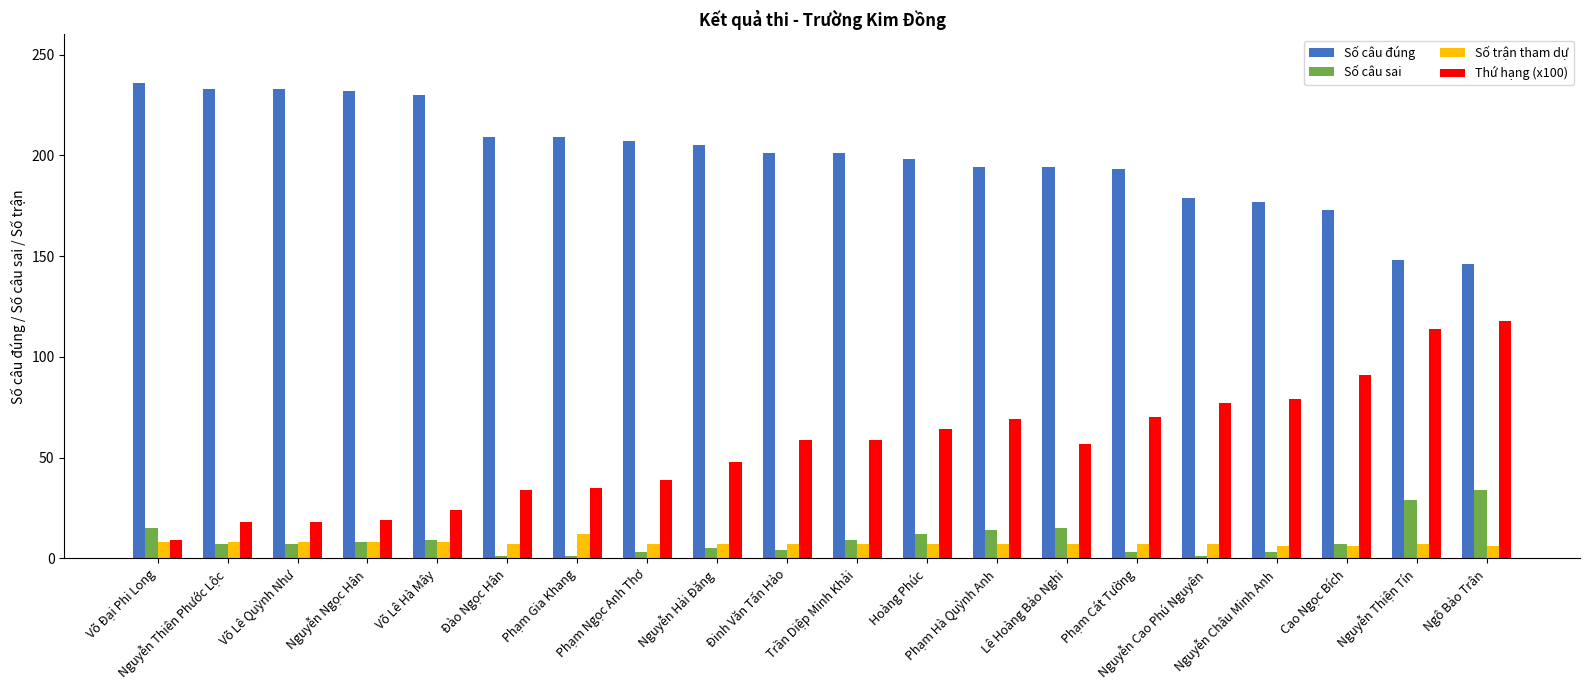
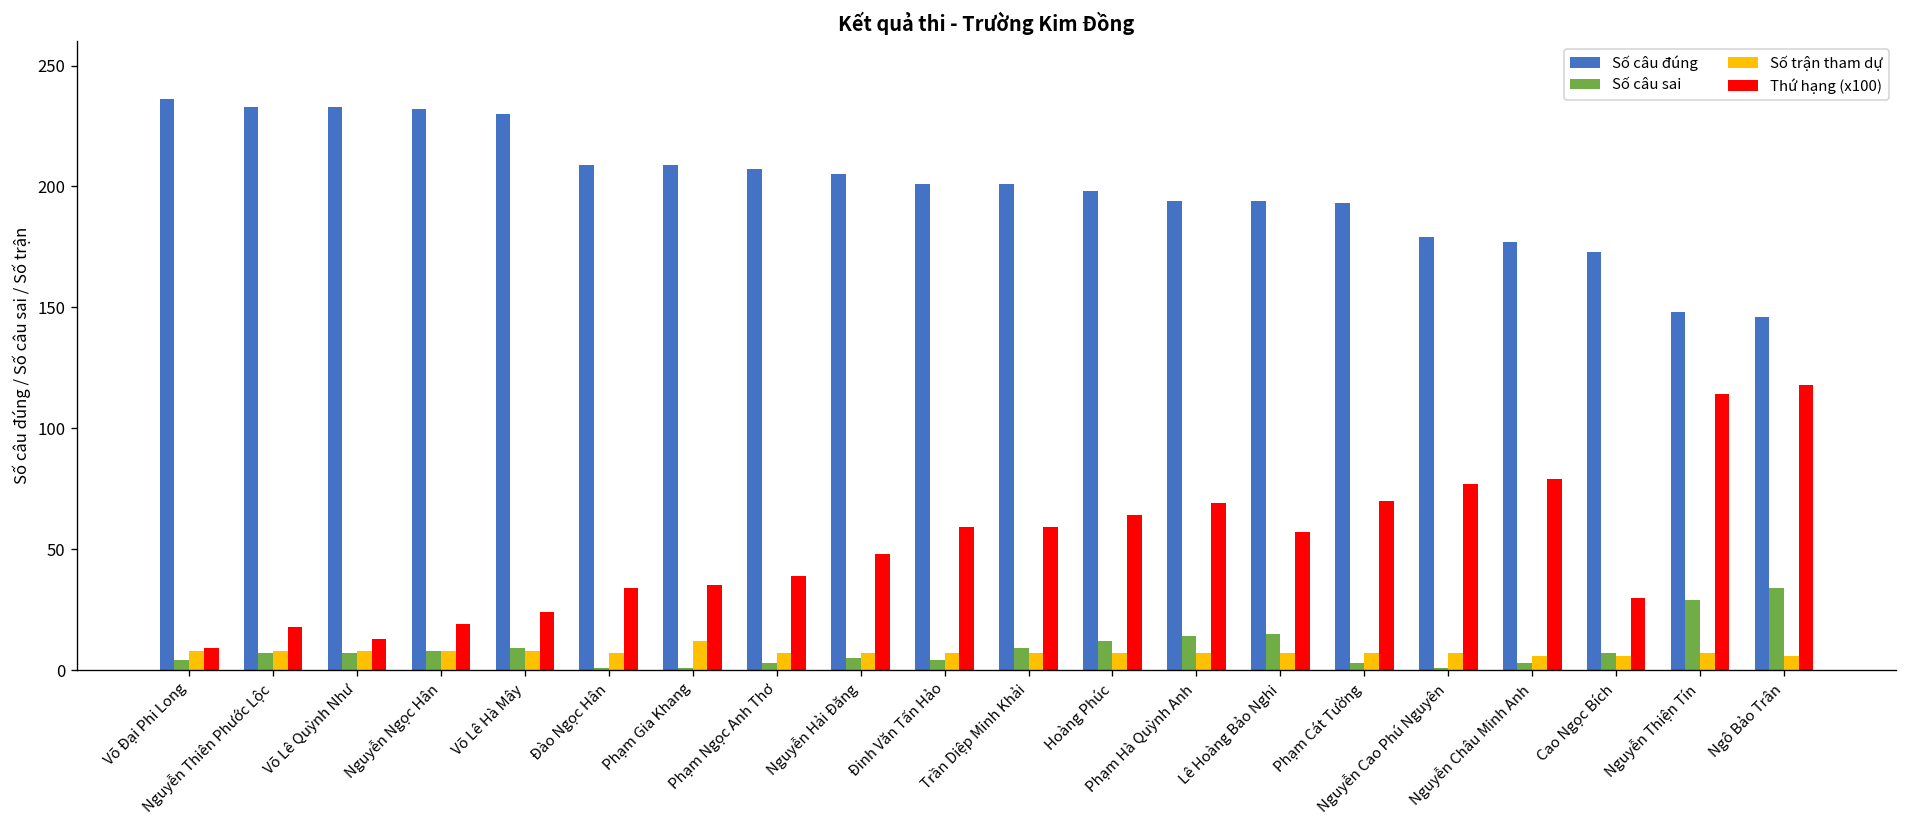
  {
    "Số câu đúng": {
      "Võ Đại Phi Long": 236,
      "Nguyễn Thiên Phước Lộc": 233,
      "Võ Lê Quỳnh Như": 233,
      "Nguyễn Ngọc Hân": 232,
      "Võ Lê Hà Mây": 230,
      "Đào Ngọc Hân": 209,
      "Phạm Gia Khang": 209,
      "Phạm Ngọc Anh Thơ": 207,
      "Nguyễn Hải Đăng": 205,
      "Đinh Văn Tấn Hảo": 201,
      "Trần Diệp Minh Khải": 201,
      "Hoàng Phúc": 198,
      "Phạm Hà Quỳnh Anh": 194,
      "Lê Hoàng Bảo Nghi": 194,
      "Phạm Cát Tường": 193,
      "Nguyễn Cao Phú Nguyên": 179,
      "Nguyễn Châu Minh Anh": 177,
      "Cao Ngọc Bích": 173,
      "Nguyễn Thiện Tín": 148,
      "Ngô Bảo Trân": 146
    },
    "Số câu sai": {
-     "Võ Đại Phi Long": 15,
+     "Võ Đại Phi Long": 4,
      "Nguyễn Thiên Phước Lộc": 7,
      "Võ Lê Quỳnh Như": 7,
      "Nguyễn Ngọc Hân": 8,
      "Võ Lê Hà Mây": 9,
      "Phạm Ngọc Anh Thơ": 3,
      "Nguyễn Hải Đăng": 5,
      "Đinh Văn Tấn Hảo": 4,
      "Trần Diệp Minh Khải": 9,
      "Hoàng Phúc": 12,
      "Phạm Hà Quỳnh Anh": 14,
      "Lê Hoàng Bảo Nghi": 15,
      "Phạm Cát Tường": 3,
      "Nguyễn Châu Minh Anh": 3,
      "Cao Ngọc Bích": 7,
      "Nguyễn Thiện Tín": 29,
      "Ngô Bảo Trân": 34
    },
    "Số trận tham dự": {
      "Võ Đại Phi Long": 8,
      "Nguyễn Thiên Phước Lộc": 8,
      "Võ Lê Quỳnh Như": 8,
      "Nguyễn Ngọc Hân": 8,
      "Võ Lê Hà Mây": 8,
      "Đào Ngọc Hân": 7,
      "Phạm Gia Khang": 12,
      "Phạm Ngọc Anh Thơ": 7,
      "Nguyễn Hải Đăng": 7,
      "Đinh Văn Tấn Hảo": 7,
      "Trần Diệp Minh Khải": 7,
      "Hoàng Phúc": 7,
      "Phạm Hà Quỳnh Anh": 7,
      "Lê Hoàng Bảo Nghi": 7,
      "Phạm Cát Tường": 7,
      "Nguyễn Cao Phú Nguyên": 7,
      "Nguyễn Châu Minh Anh": 6,
      "Cao Ngọc Bích": 6,
      "Nguyễn Thiện Tín": 7,
      "Ngô Bảo Trân": 6
    },
    "Thứ hạng (x100)": {
      "Võ Đại Phi Long": 9,
      "Nguyễn Thiên Phước Lộc": 18,
-     "Võ Lê Quỳnh Như": 18,
+     "Võ Lê Quỳnh Như": 13,
      "Nguyễn Ngọc Hân": 19,
      "Võ Lê Hà Mây": 24,
      "Đào Ngọc Hân": 34,
      "Phạm Gia Khang": 35,
      "Phạm Ngọc Anh Thơ": 39,
      "Nguyễn Hải Đăng": 48,
      "Đinh Văn Tấn Hảo": 59,
      "Trần Diệp Minh Khải": 59,
      "Hoàng Phúc": 64,
      "Phạm Hà Quỳnh Anh": 69,
      "Lê Hoàng Bảo Nghi": 57,
      "Phạm Cát Tường": 70,
      "Nguyễn Cao Phú Nguyên": 77,
      "Nguyễn Châu Minh Anh": 79,
-     "Cao Ngọc Bích": 91,
+     "Cao Ngọc Bích": 30,
      "Nguyễn Thiện Tín": 114,
      "Ngô Bảo Trân": 118
    }
  }
